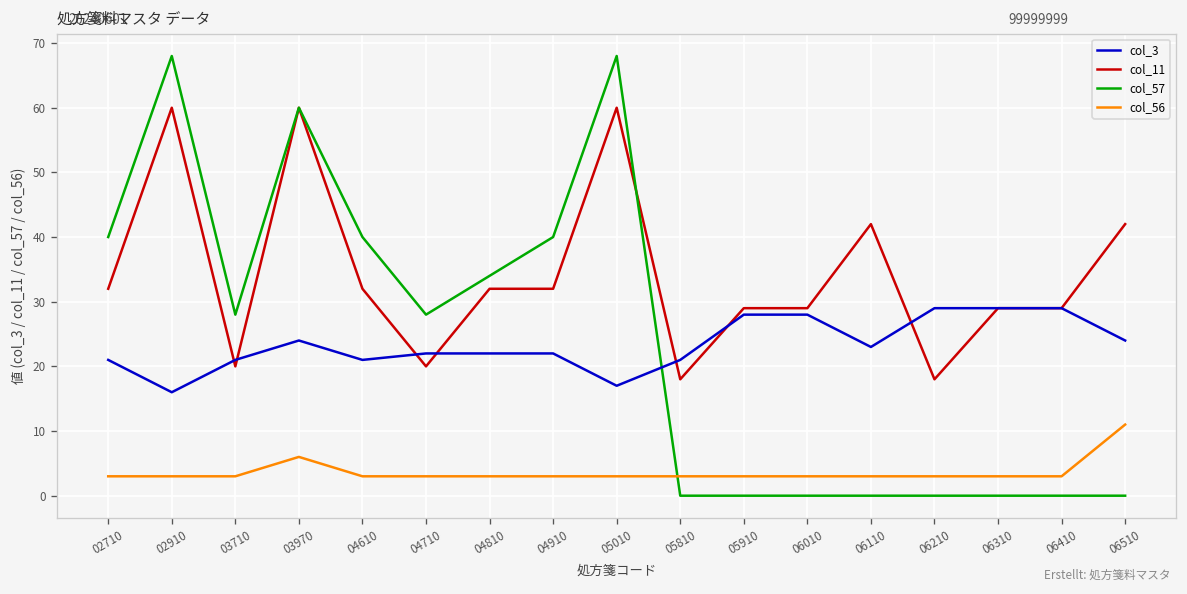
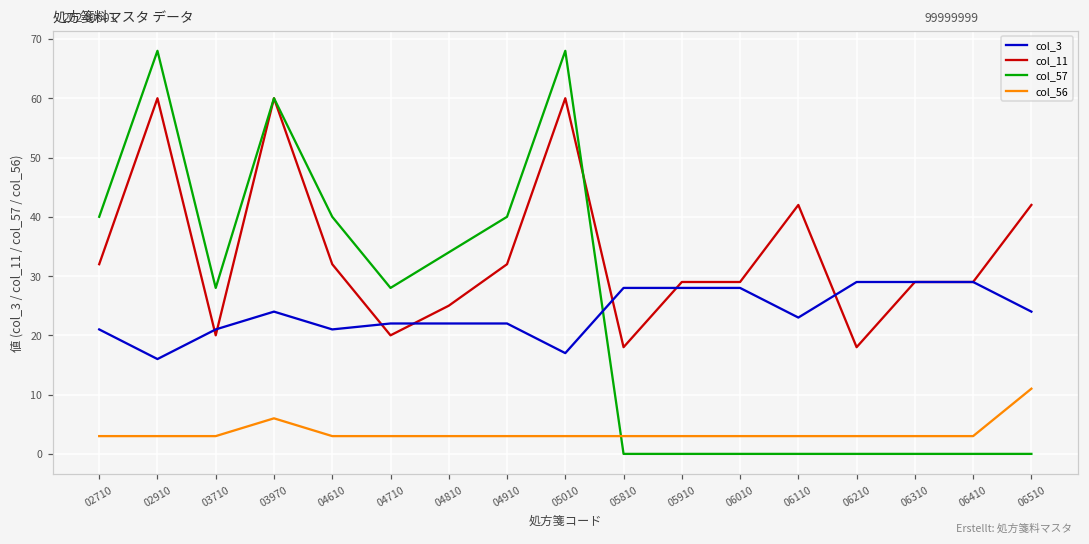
  {
    "col_3": {
      "02710": 21,
      "02910": 16,
      "03710": 21,
      "03970": 24,
      "04610": 21,
      "04710": 22,
      "04810": 22,
      "04910": 22,
      "05010": 17,
-     "05810": 21,
+     "05810": 28,
      "05910": 28,
      "06010": 28,
      "06110": 23,
      "06210": 29,
      "06510": 24
    },
    "col_11": {
      "02710": 32,
      "02910": 60,
      "03710": 20,
      "04610": 32,
      "04710": 20,
-     "04810": 32,
+     "04810": 25,
      "04910": 32,
      "05010": 60,
      "05810": 18,
      "05910": 29,
      "06010": 29,
      "06110": 42,
      "06210": 18,
      "06510": 42
    },
    "col_57": {
      "02710": 40,
      "02910": 68,
      "03710": 28,
      "04610": 40,
      "04710": 28,
      "04810": 34,
      "04910": 40,
      "05010": 68,
      "05810": 0,
      "05910": 0,
      "06010": 0,
      "06110": 0,
      "06210": 0,
      "06310": 0,
      "06410": 0,
      "06510": 0
    },
    "col_56": {
      "02710": 3,
      "02910": 3,
      "03710": 3,
      "03970": 6,
      "04610": 3,
      "04710": 3,
      "04810": 3,
      "04910": 3,
      "05010": 3,
      "05810": 3,
      "05910": 3,
      "06010": 3,
      "06110": 3,
      "06210": 3,
      "06310": 3,
      "06410": 3,
      "06510": 11
    }
  }
